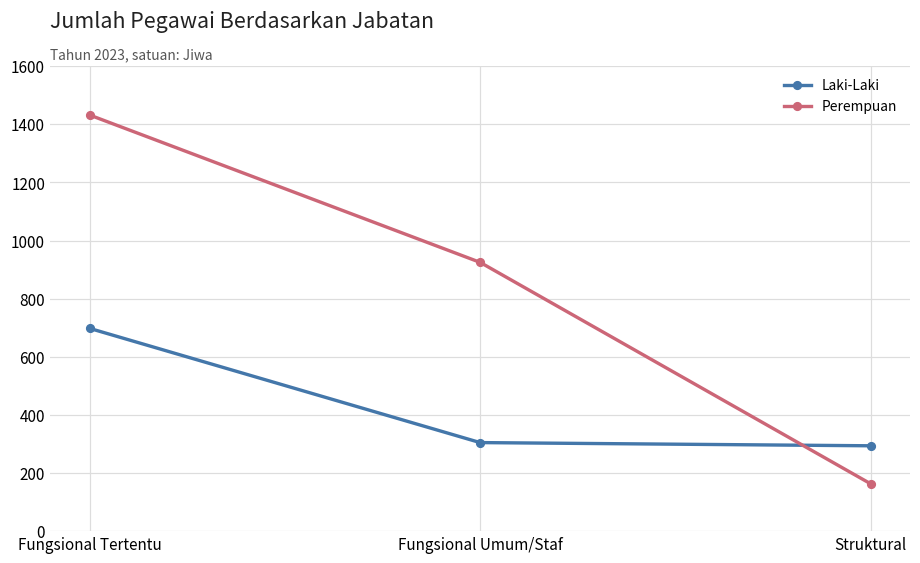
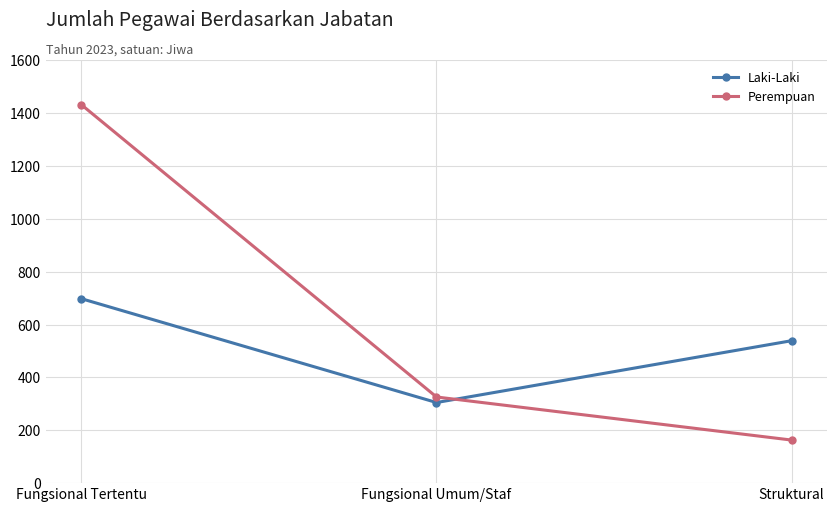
  {
    "Laki-Laki": {
      "Fungsional Tertentu": 700,
      "Fungsional Umum/Staf": 310,
-     "Struktural": 290
+     "Struktural": 540
    },
    "Perempuan": {
      "Fungsional Tertentu": 1430,
-     "Fungsional Umum/Staf": 930,
+     "Fungsional Umum/Staf": 330,
      "Struktural": 160
    }
  }
